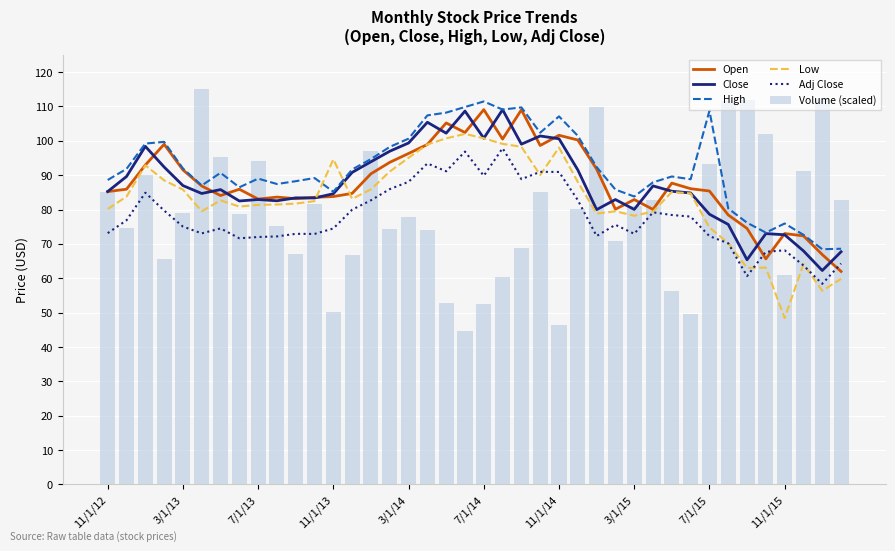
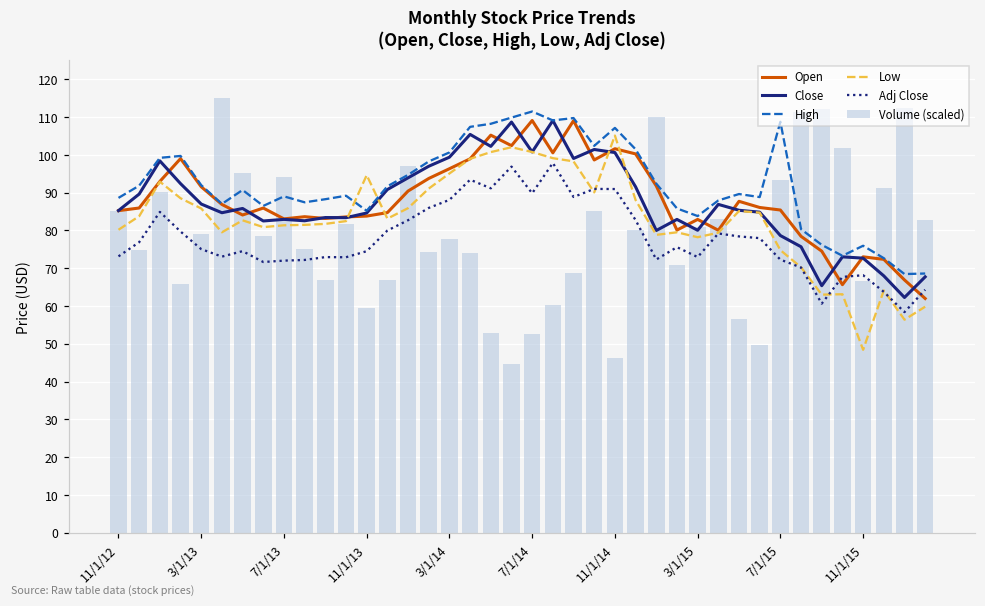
  {
    "Volume (scaled)": {
      "11/1/12": 85,
      "3/1/13": 79,
      "7/1/13": 94,
-     "11/1/13": 50,
+     "11/1/13": 59,
      "3/1/14": 78,
      "7/1/14": 53,
      "11/1/14": 46,
      "3/1/15": 81,
      "7/1/15": 93,
-     "11/1/15": 61
+     "11/1/15": 67
    },
    "Open": {
      "11/1/13": 84,
      "3/1/14": 96,
      "7/1/14": 109,
      "11/1/14": 102,
      "3/1/15": 83,
      "7/1/15": 85
    },
    "High": {
      "11/1/12": 89,
      "7/1/13": 89,
      "3/1/14": 101,
      "7/1/14": 111,
      "11/1/14": 107,
      "3/1/15": 84,
      "7/1/15": 109,
      "11/1/15": 76
    },
    "Low": {
      "11/1/12": 80,
      "3/1/13": 86,
      "7/1/13": 81,
      "11/1/13": 95,
      "3/1/14": 95,
-     "11/1/14": 98,
+     "11/1/14": 105,
      "3/1/15": 78,
      "7/1/15": 75,
      "11/1/15": 48
    }
  }
